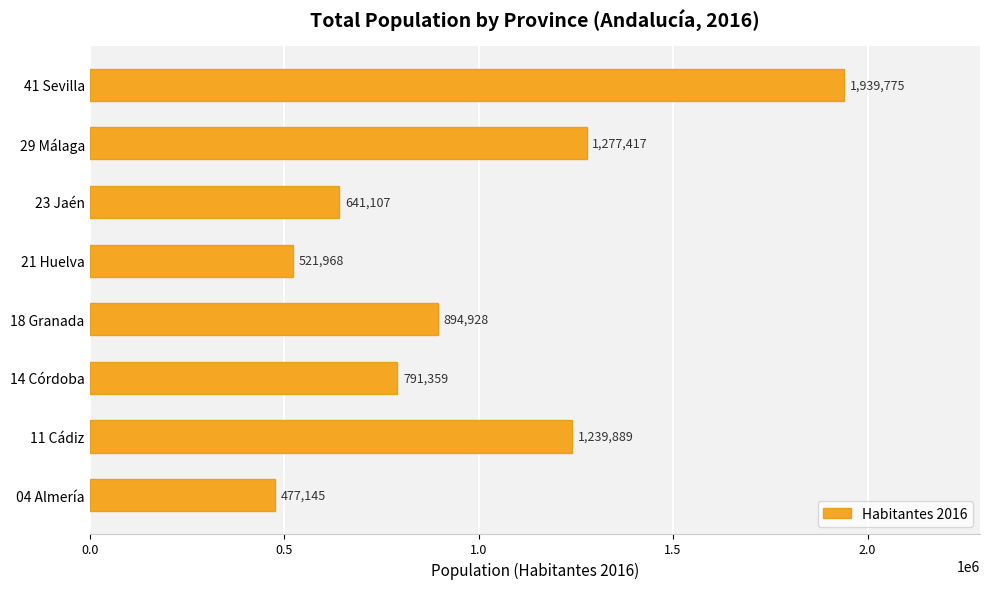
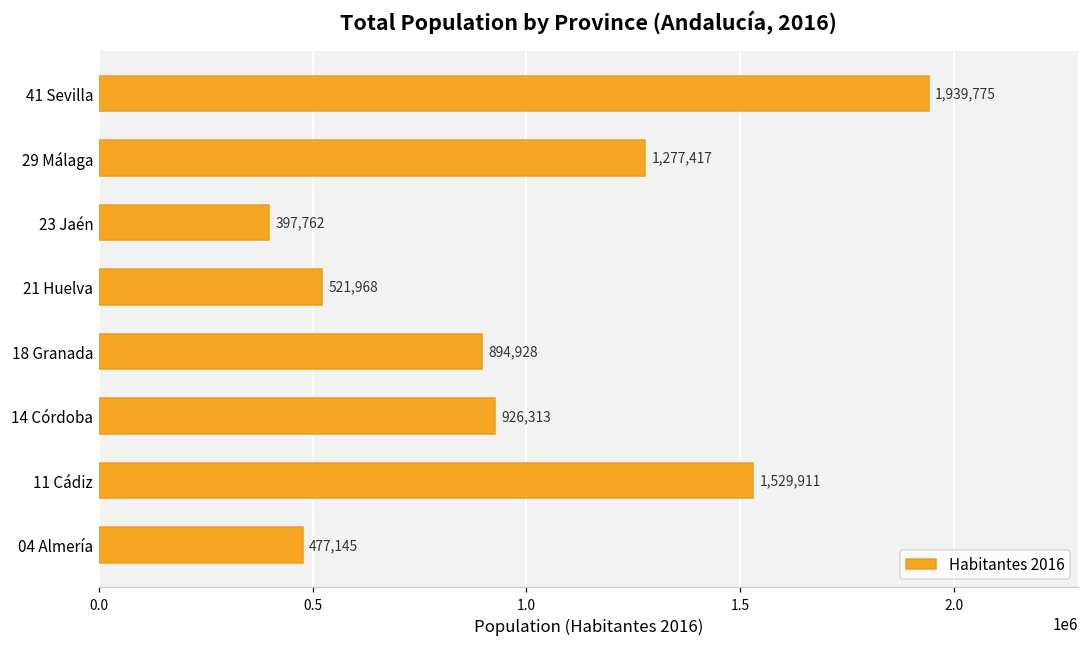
  {
    "41 Sevilla": "1,939,775",
    "29 Málaga": "1,277,417",
-   "23 Jaén": "641,107",
+   "23 Jaén": "397,762",
    "21 Huelva": "521,968",
    "18 Granada": "894,928",
-   "14 Córdoba": "791,359",
-   "11 Cádiz": "1,239,889",
+   "14 Córdoba": "926,313",
+   "11 Cádiz": "1,529,911",
    "04 Almería": "477,145"
  }
